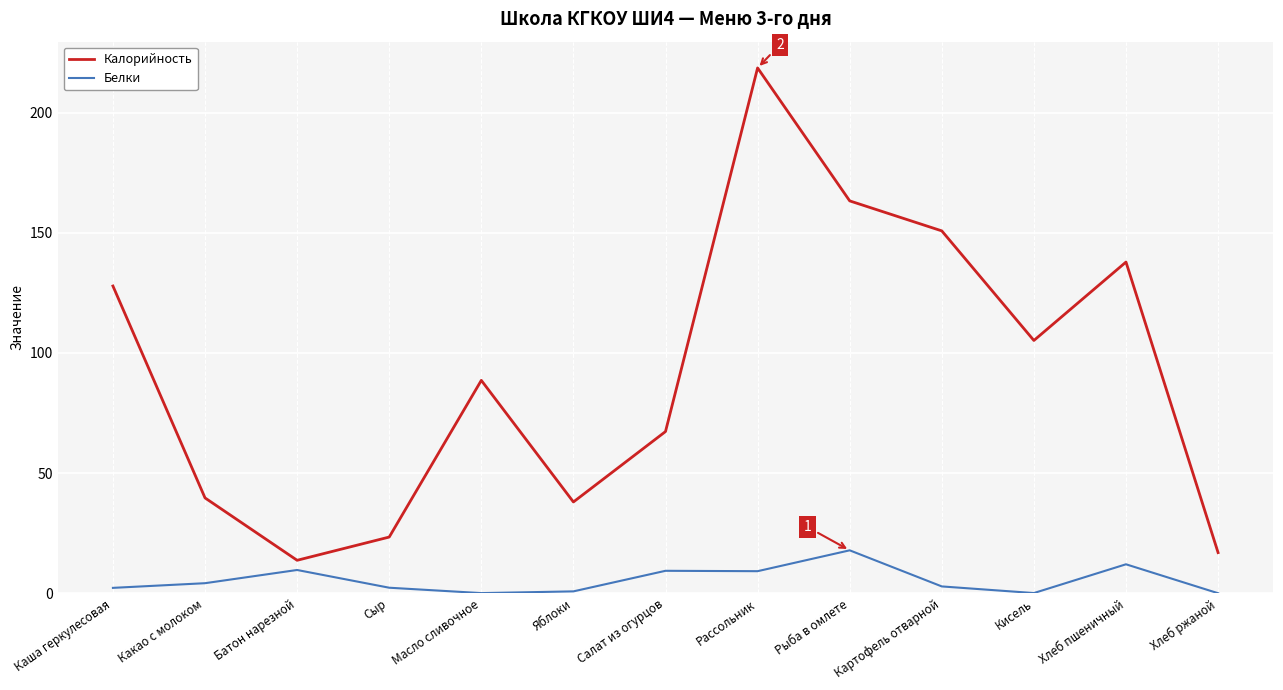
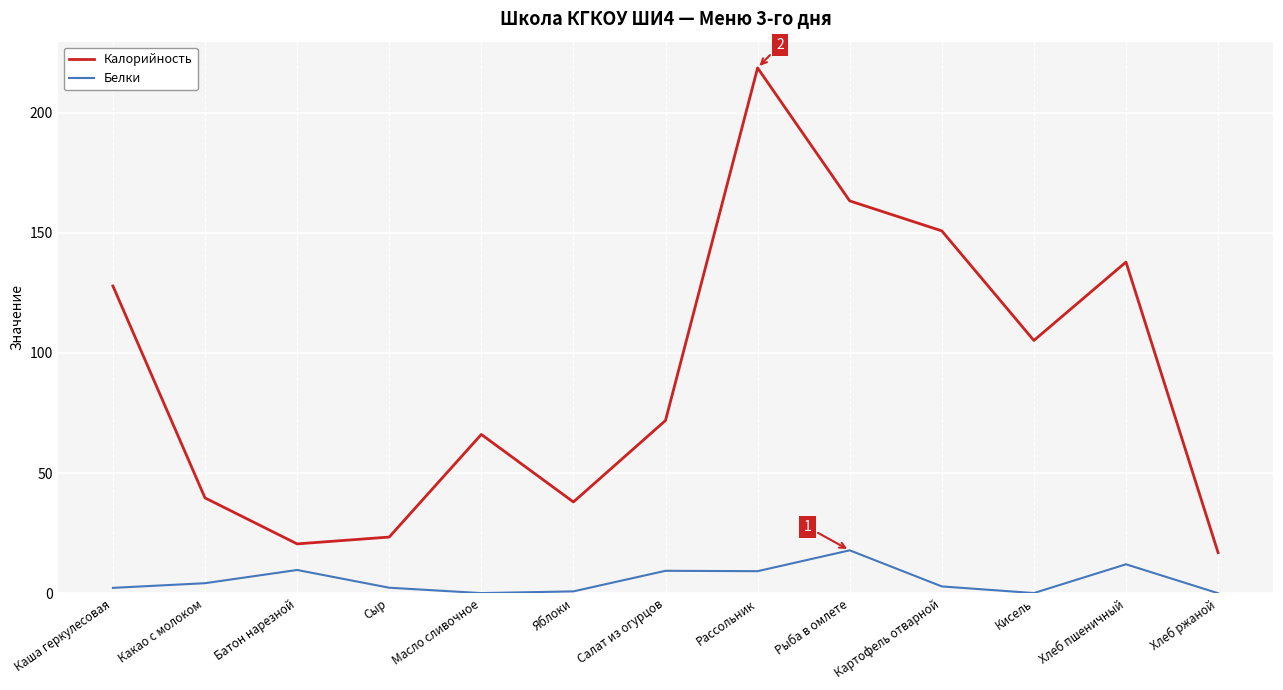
  {
    "Калорийность": {
      "Каша геркулесовая": 128,
      "Какао с молоком": 40,
-     "Батон нарезной": 14,
+     "Батон нарезной": 21,
      "Сыр": 23,
-     "Масло сливочное": 89,
+     "Масло сливочное": 66,
      "Яблоки": 38,
-     "Салат из огурцов": 67,
+     "Салат из огурцов": 72,
      "Рассольник": 219,
      "Рыба в омлете": 163,
      "Картофель отварной": 151,
      "Кисель": 105,
      "Хлеб пшеничный": 138,
      "Хлеб ржаной": 17
    },
    "Белки": {
      "Каша геркулесовая": 2,
      "Какао с молоком": 4,
      "Батон нарезной": 10,
      "Сыр": 2,
      "Масло сливочное": 0,
      "Яблоки": 1,
      "Салат из огурцов": 9,
      "Рассольник": 9,
      "Рыба в омлете": 18,
      "Картофель отварной": 3,
      "Кисель": 0,
      "Хлеб пшеничный": 12,
      "Хлеб ржаной": 0
    }
  }
